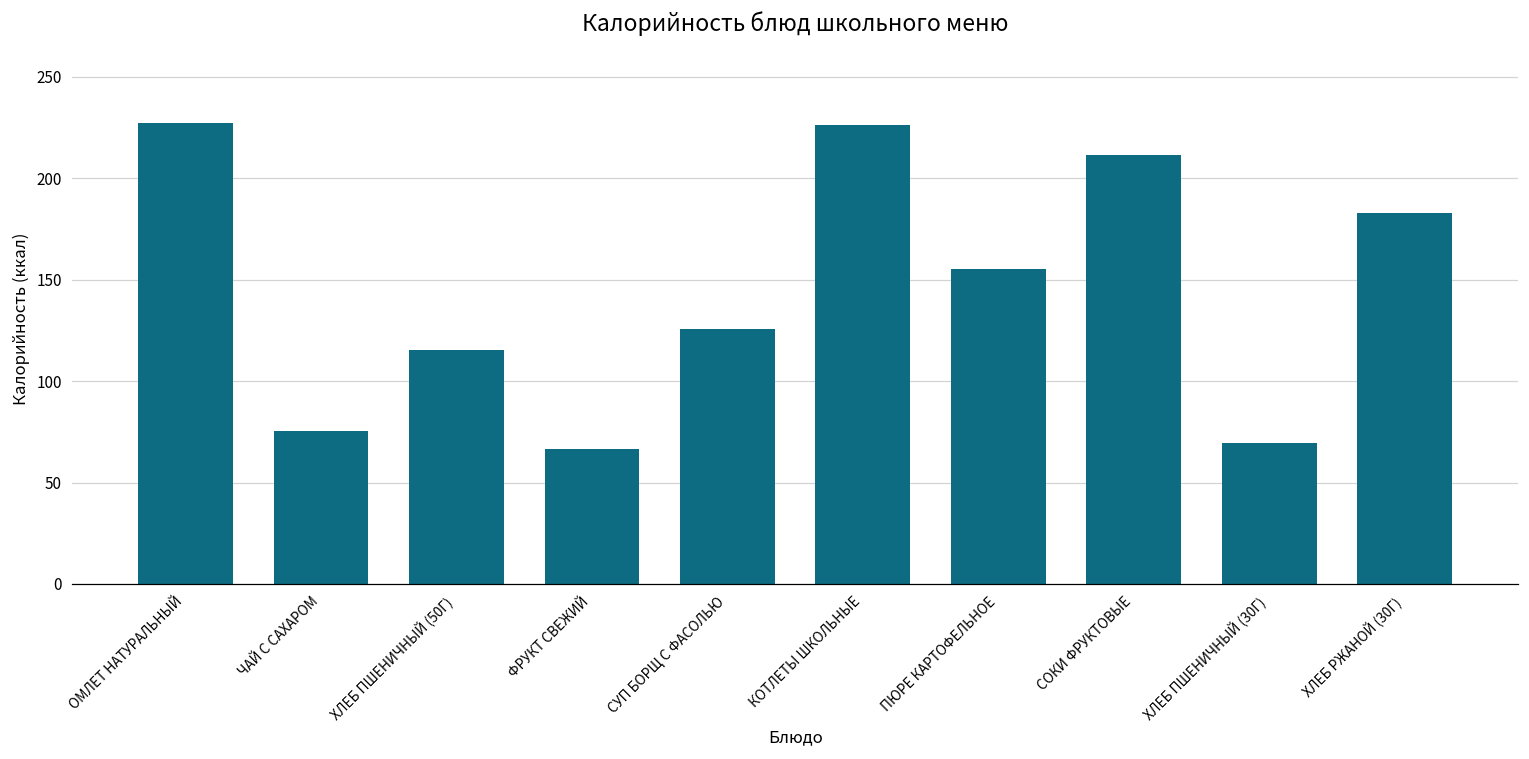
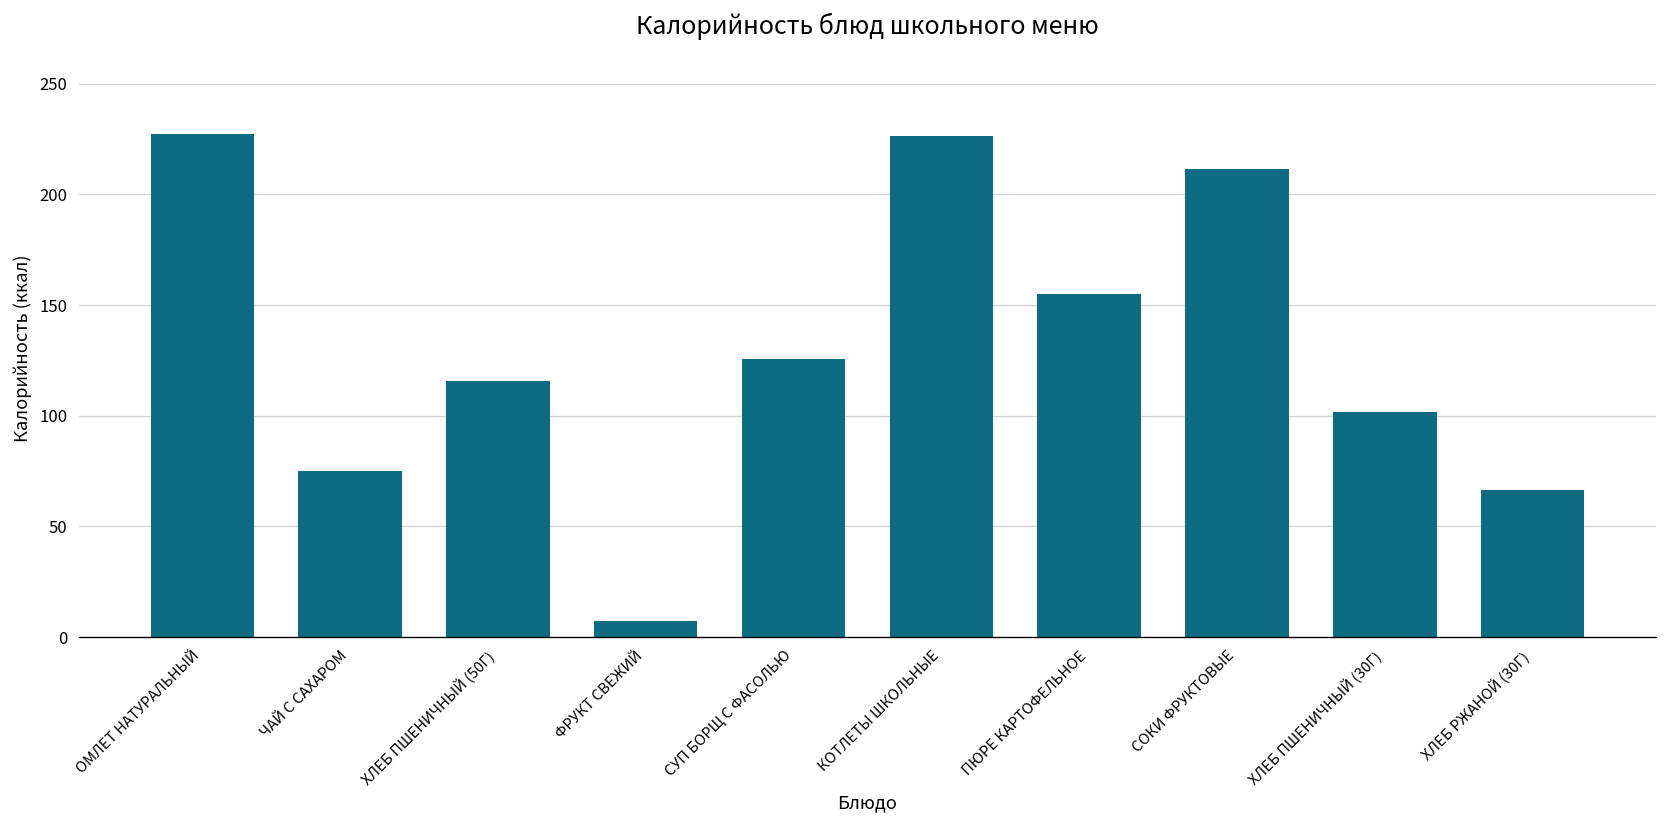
  {
    "ОМЛЕТ НАТУРАЛЬНЫЙ": 227,
    "ЧАЙ С САХАРОМ": 75,
    "ХЛЕБ ПШЕНИЧНЫЙ (50Г)": 116,
-   "ФРУКТ СВЕЖИЙ": 67,
+   "ФРУКТ СВЕЖИЙ": 7,
    "СУП БОРЩ С ФАСОЛЬЮ": 126,
    "КОТЛЕТЫ ШКОЛЬНЫЕ": 226,
    "ПЮРЕ КАРТОФЕЛЬНОЕ": 155,
    "СОКИ ФРУКТОВЫЕ": 211,
-   "ХЛЕБ ПШЕНИЧНЫЙ (30Г)": 69,
-   "ХЛЕБ РЖАНОЙ (30Г)": 183
+   "ХЛЕБ ПШЕНИЧНЫЙ (30Г)": 102,
+   "ХЛЕБ РЖАНОЙ (30Г)": 66
  }
